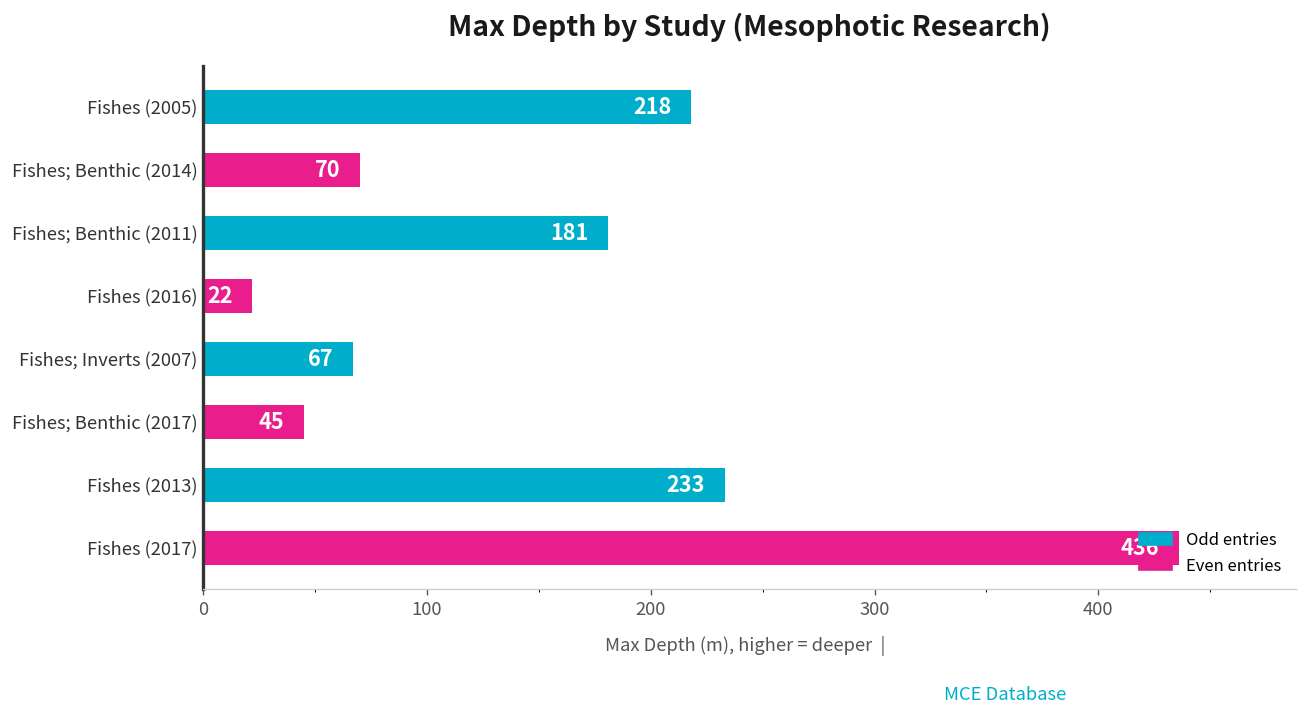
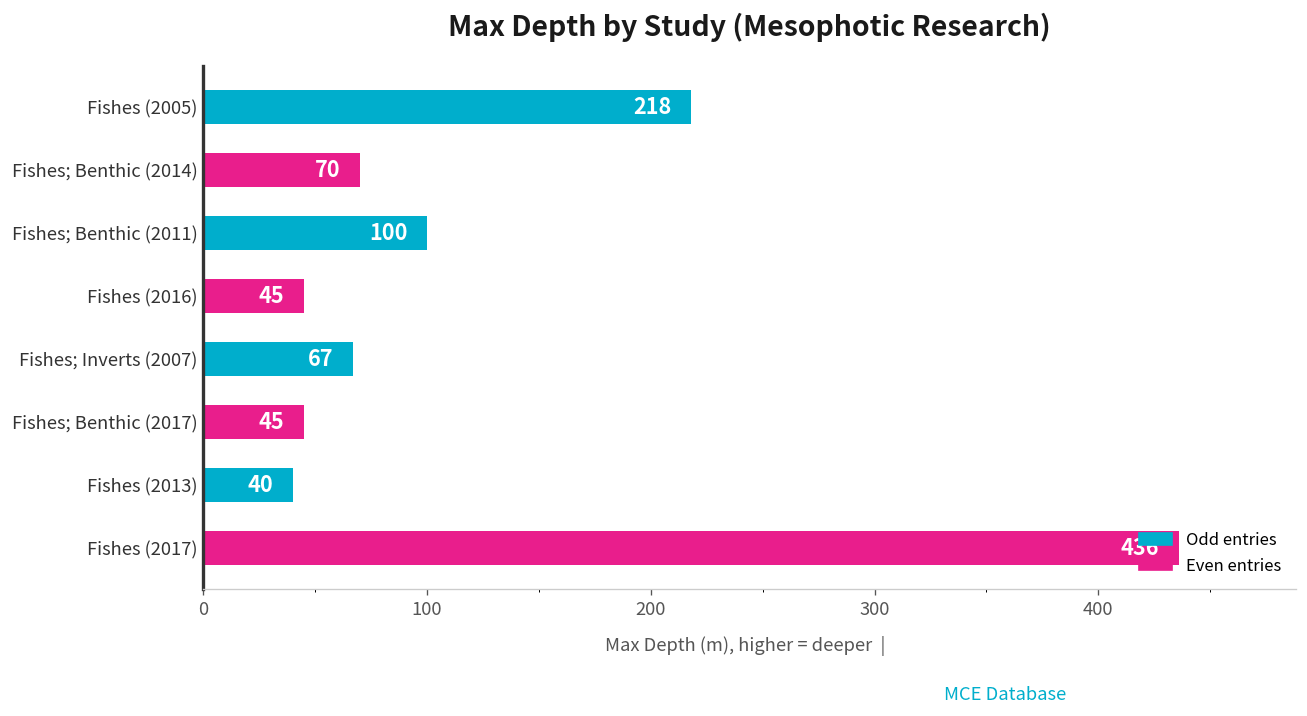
  {
    "Fishes (2005)": 218,
    "Fishes; Benthic (2014)": 70,
-   "Fishes; Benthic (2011)": 181,
-   "Fishes (2016)": 22,
+   "Fishes; Benthic (2011)": 100,
+   "Fishes (2016)": 45,
    "Fishes; Inverts (2007)": 67,
    "Fishes; Benthic (2017)": 45,
-   "Fishes (2013)": 233,
+   "Fishes (2013)": 40,
    "Fishes (2017)": 436
  }
